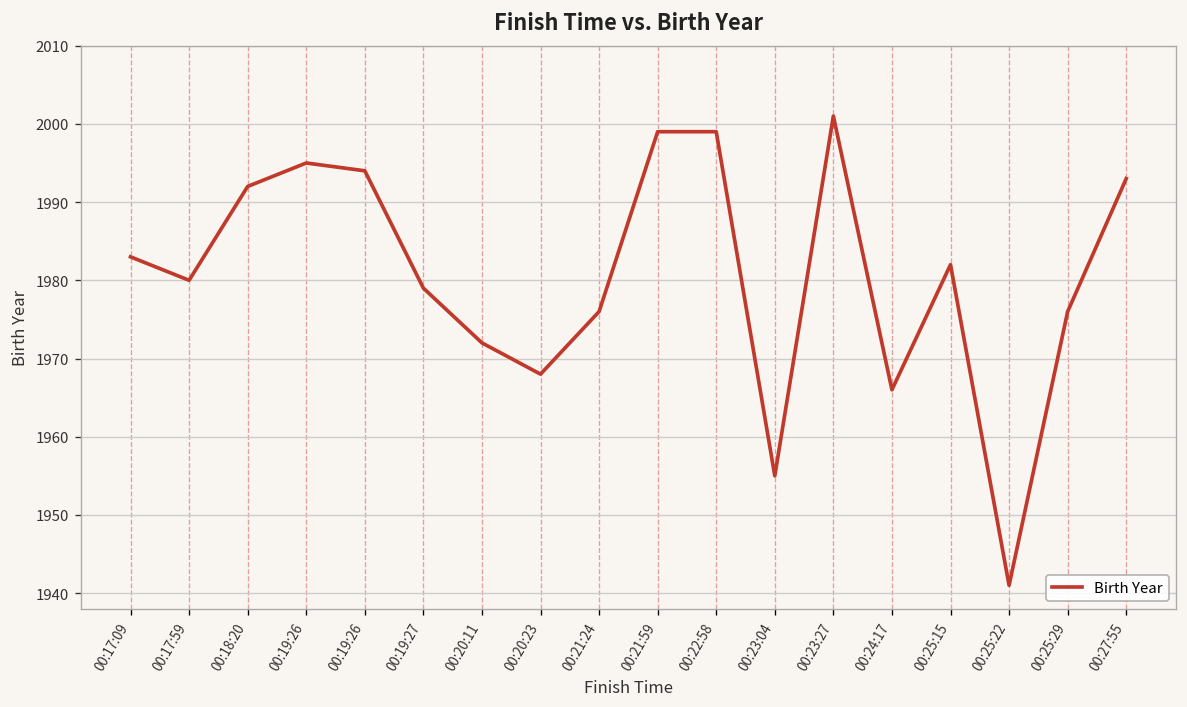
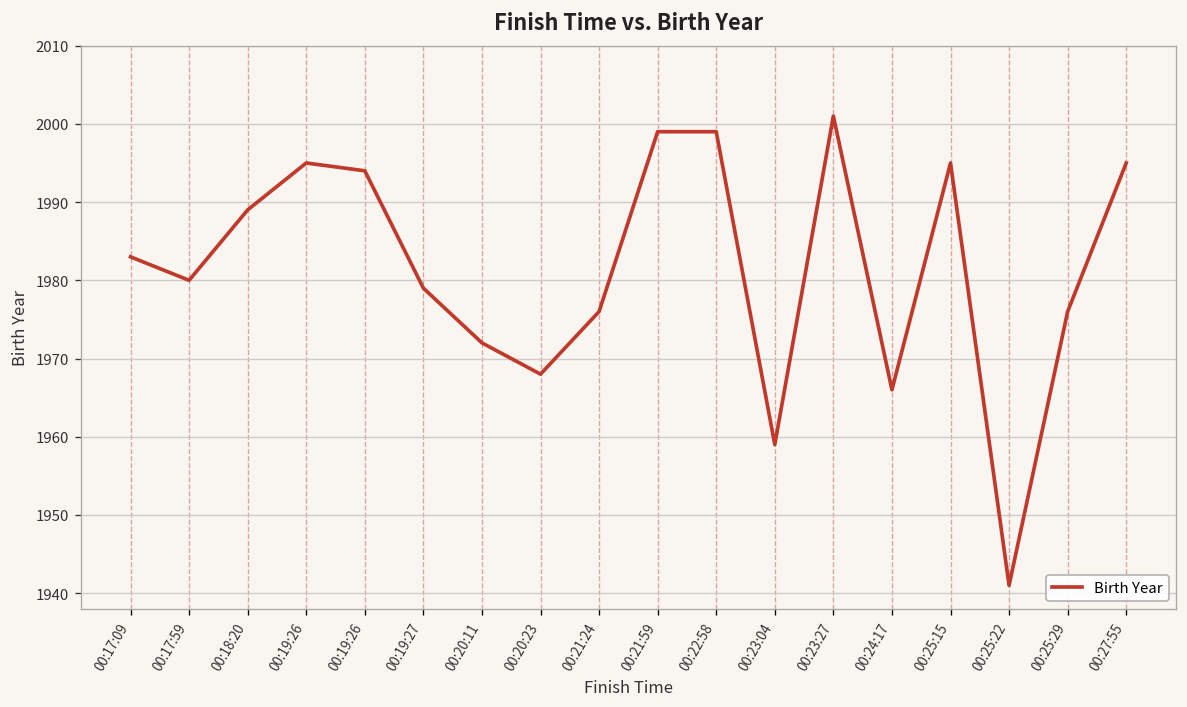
  {
    "00:17:09": 1983,
    "00:17:59": 1980,
-   "00:18:20": 1992,
+   "00:18:20": 1989,
    "00:19:27": 1979,
    "00:20:11": 1972,
    "00:20:23": 1968,
    "00:21:24": 1976,
    "00:21:59": 1999,
    "00:22:58": 1999,
-   "00:23:04": 1955,
+   "00:23:04": 1959,
    "00:23:27": 2001,
    "00:24:17": 1966,
-   "00:25:15": 1982,
+   "00:25:15": 1995,
    "00:25:22": 1941,
    "00:25:29": 1976,
-   "00:27:55": 1993
+   "00:27:55": 1995
  }
